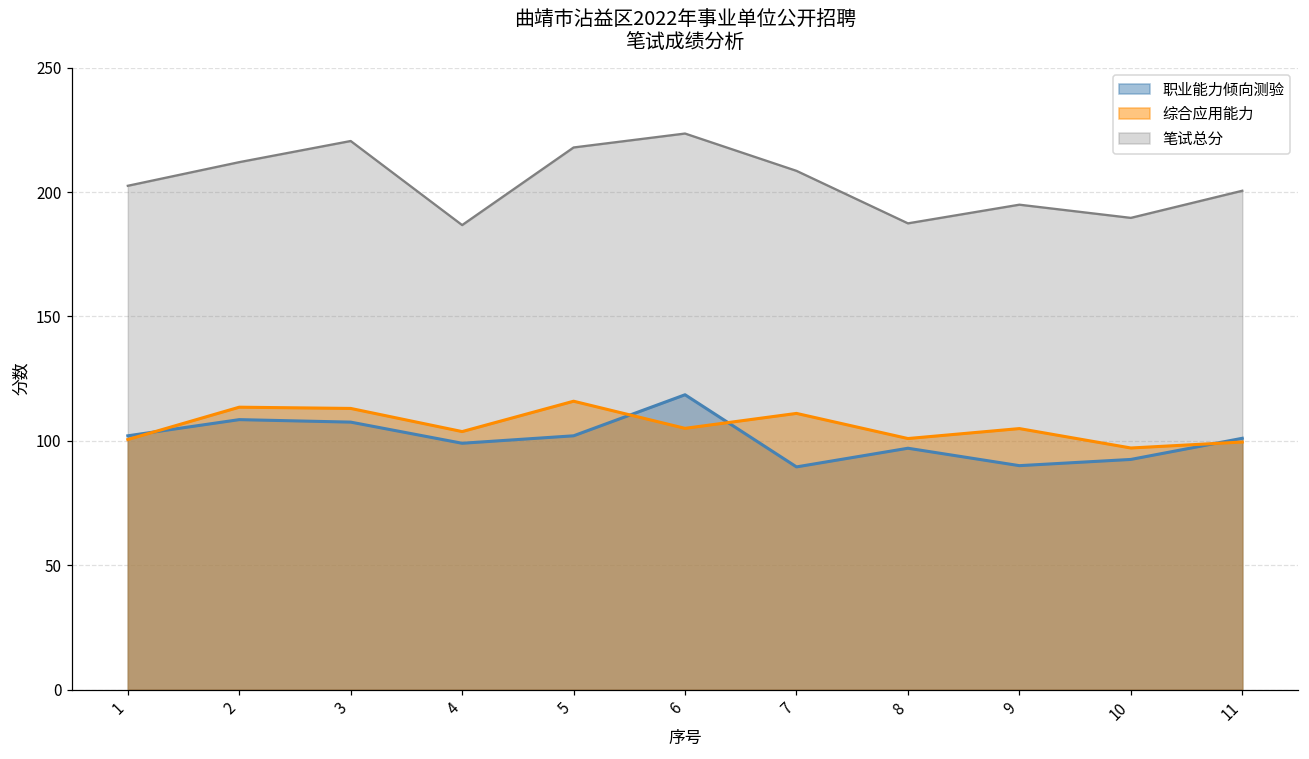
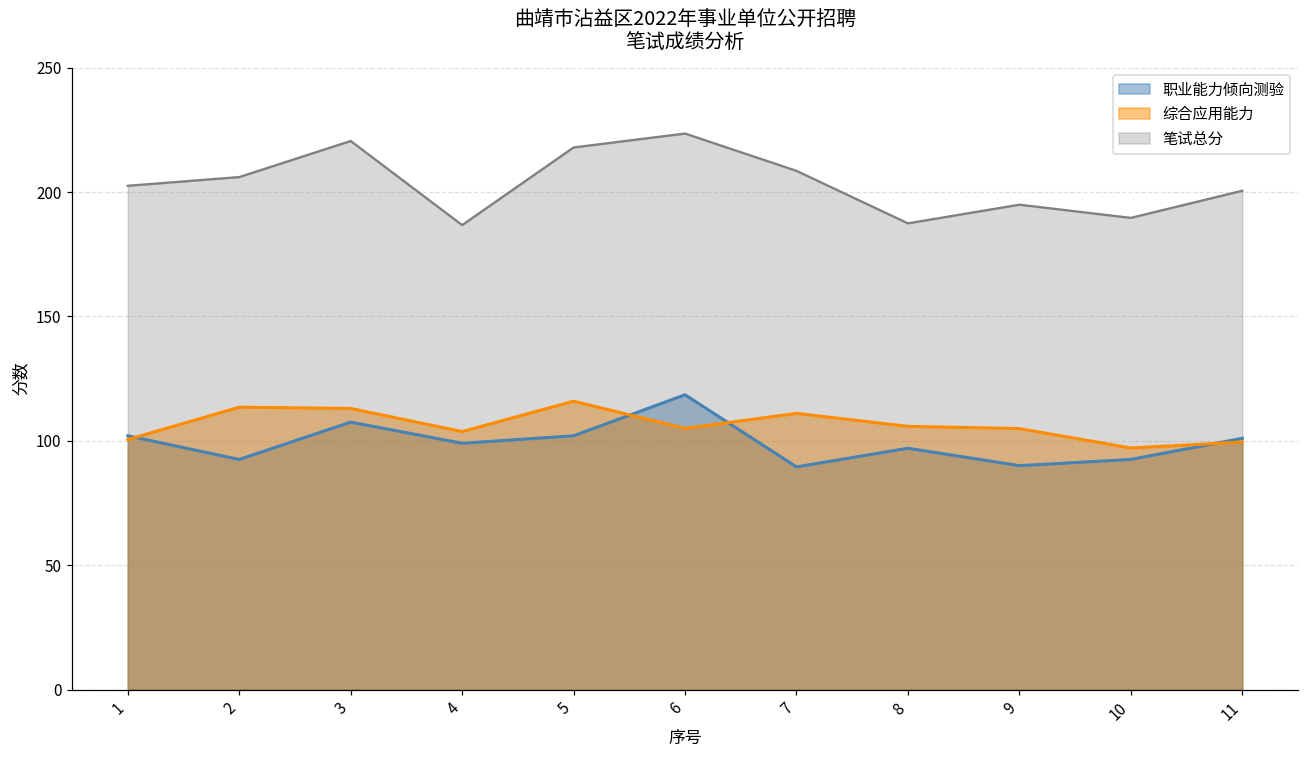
  {
    "职业能力倾向测验": {
      "1": 102,
-     "2": 109,
+     "2": 93,
      "3": 108,
      "4": 99,
      "5": 102,
      "6": 119,
      "7": 90,
      "8": 97,
      "9": 90,
      "10": 93,
      "11": 101
    },
    "综合应用能力": {
      "1": 101,
      "2": 114,
      "3": 113,
      "4": 104,
      "5": 116,
      "6": 105,
      "7": 111,
-     "8": 101,
+     "8": 106,
      "9": 105,
      "10": 97,
      "11": 100
    },
    "笔试总分": {
      "1": 203,
-     "2": 212,
+     "2": 206,
      "3": 221,
      "4": 187,
      "5": 218,
      "6": 224,
      "7": 209,
      "8": 187,
      "9": 195,
      "10": 190,
      "11": 201
    }
  }
